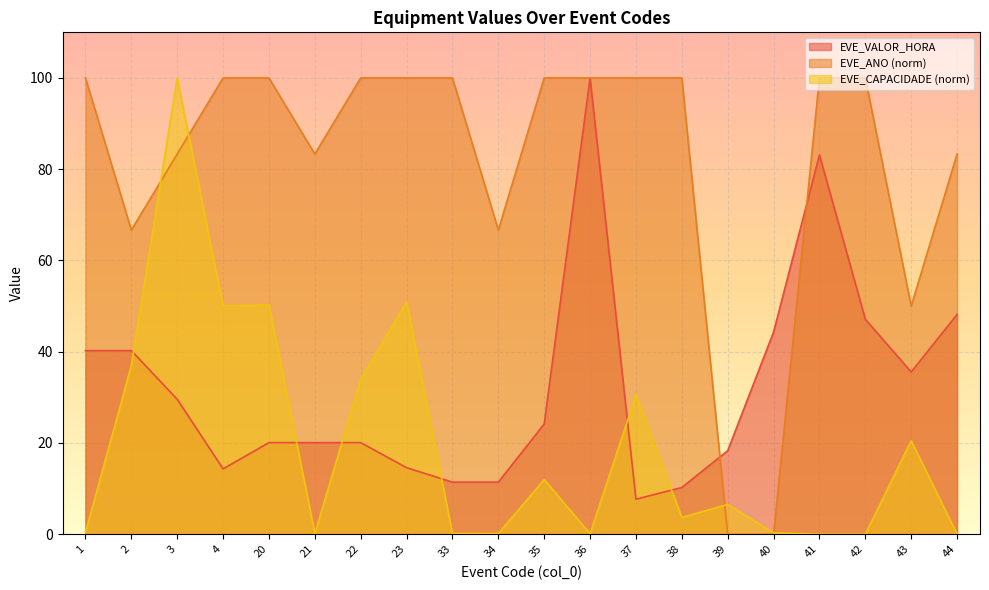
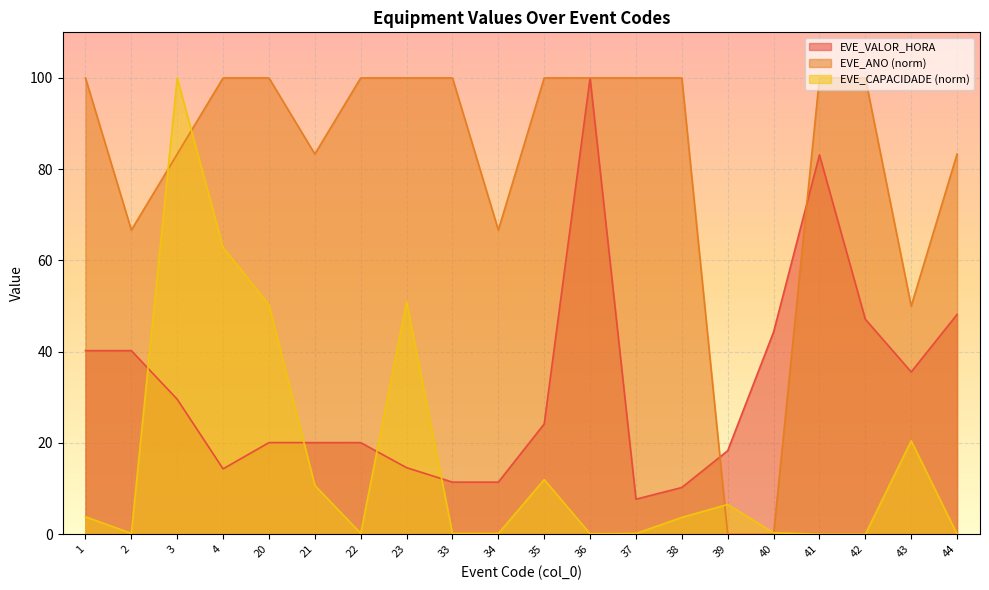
  {
    "EVE_CAPACIDADE (norm)": {
-     "1": 0,
-     "2": 37,
+     "1": 4,
+     "2": 0,
      "3": 100,
-     "4": 50,
+     "4": 63,
      "20": 50,
-     "21": 0,
-     "22": 34,
+     "21": 11,
+     "22": 0,
      "23": 51,
      "33": 0,
      "34": 0,
      "35": 12,
      "36": 0,
-     "37": 31,
+     "37": 0,
      "38": 4,
      "39": 7,
      "41": 0,
      "42": 0,
      "43": 20,
      "44": 0
    }
  }
